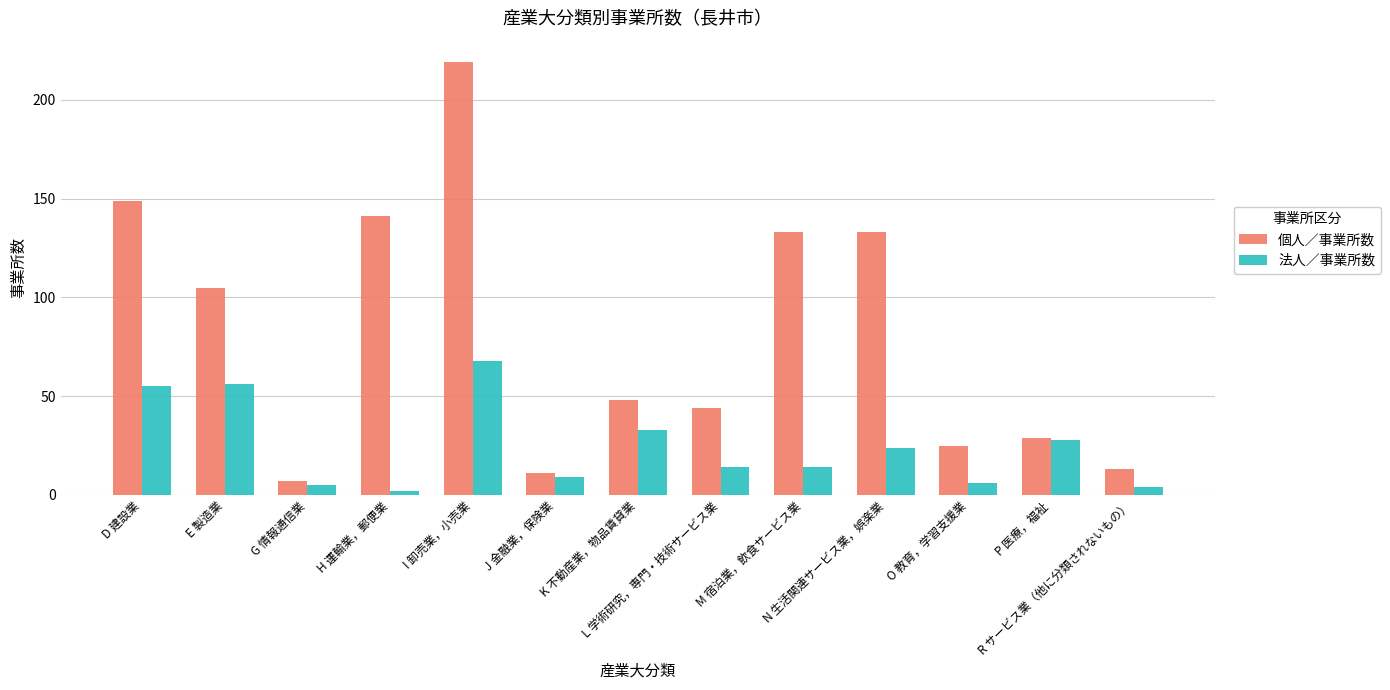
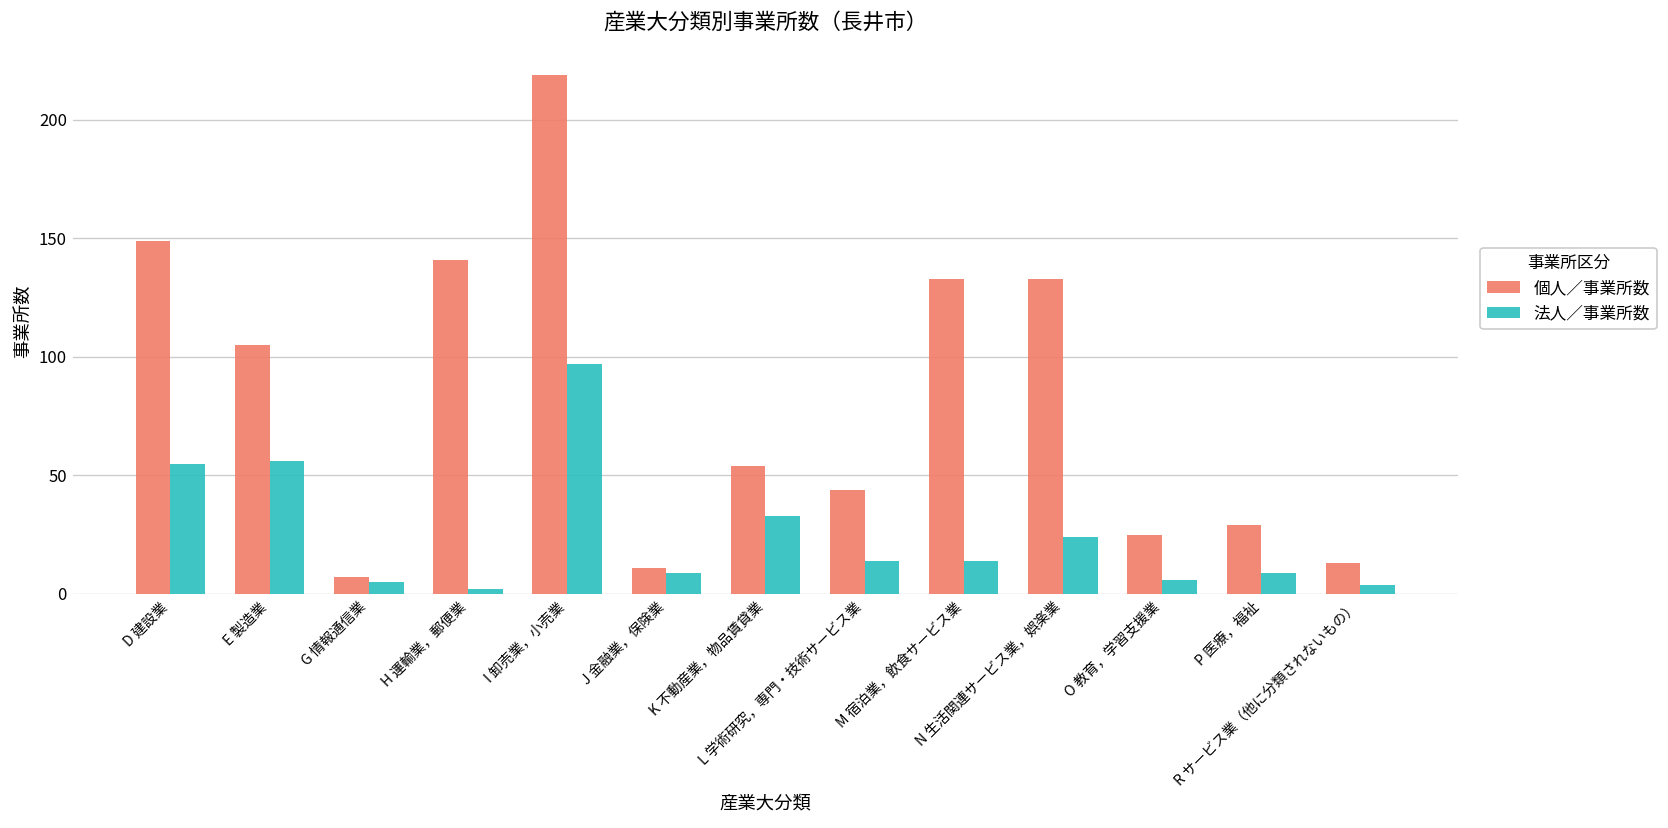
  {
    "個人／事業所数": {
      "D 建設業": 149,
      "E 製造業": 105,
      "G 情報通信業": 7,
      "H 運輸業，郵便業": 141,
      "I 卸売業，小売業": 219,
      "J 金融業，保険業": 11,
-     "K 不動産業，物品賃貸業": 48,
+     "K 不動産業，物品賃貸業": 54,
      "L 学術研究，専門・技術サービス業": 44,
      "M 宿泊業，飲食サービス業": 133,
      "N 生活関連サービス業，娯楽業": 133,
      "O 教育，学習支援業": 25,
      "P 医療，福祉": 29,
      "R サービス業（他に分類されないもの）": 13
    },
    "法人／事業所数": {
      "D 建設業": 55,
      "E 製造業": 56,
      "G 情報通信業": 5,
      "H 運輸業，郵便業": 2,
-     "I 卸売業，小売業": 68,
+     "I 卸売業，小売業": 97,
      "J 金融業，保険業": 9,
      "K 不動産業，物品賃貸業": 33,
      "L 学術研究，専門・技術サービス業": 14,
      "M 宿泊業，飲食サービス業": 14,
      "N 生活関連サービス業，娯楽業": 24,
      "O 教育，学習支援業": 6,
-     "P 医療，福祉": 28,
+     "P 医療，福祉": 9,
      "R サービス業（他に分類されないもの）": 4
    }
  }
